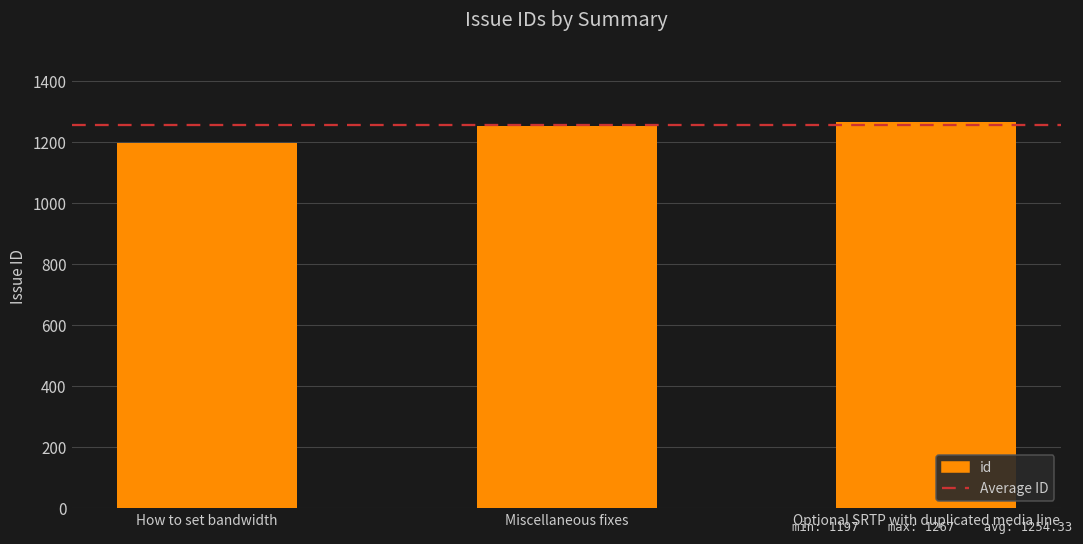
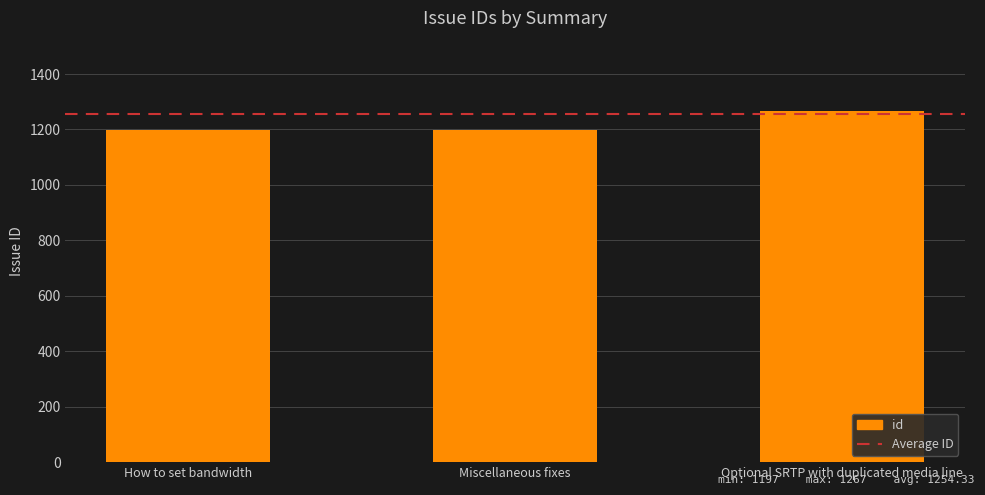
  {
    "How to set bandwidth": 1200,
-   "Miscellaneous fixes": 1250,
+   "Miscellaneous fixes": 1200,
    "Optional SRTP with duplicated media line": 1270
  }
